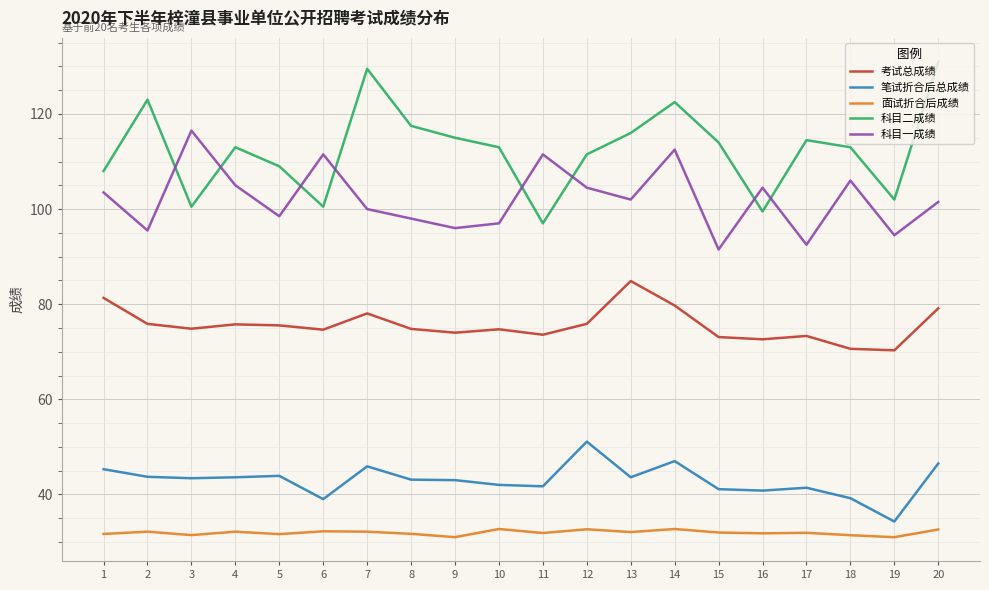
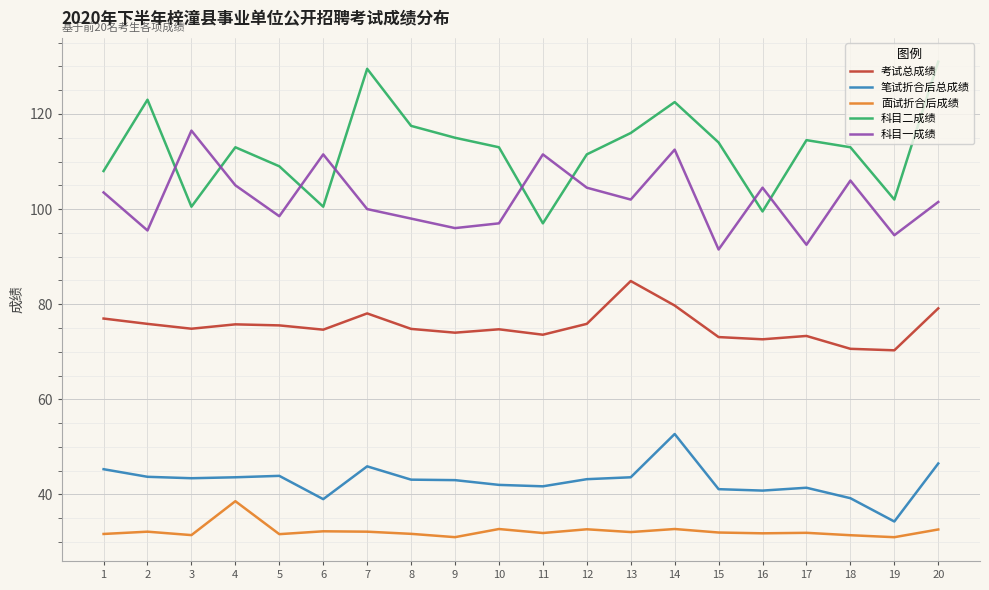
  {
    "考试总成绩": {
-     "1": 81,
+     "1": 77,
      "2": 76,
      "3": 75,
      "4": 76,
      "5": 76,
      "6": 75,
      "7": 78,
      "8": 75,
      "9": 74,
      "10": 75,
      "11": 74,
      "12": 76,
      "13": 85,
      "14": 80,
      "15": 73,
      "16": 73,
      "17": 73,
      "18": 71,
      "19": 70,
      "20": 79
    },
    "笔试折合后总成绩": {
      "1": 45,
      "2": 44,
      "3": 43,
      "4": 44,
      "5": 44,
      "6": 39,
      "7": 46,
      "8": 43,
      "9": 43,
      "10": 42,
      "11": 42,
-     "12": 51,
+     "12": 43,
      "13": 44,
-     "14": 47,
+     "14": 53,
      "15": 41,
      "16": 41,
      "17": 41,
      "18": 39,
      "19": 34,
      "20": 47
    },
    "面试折合后成绩": {
      "1": 32,
      "2": 32,
      "3": 31,
-     "4": 32,
+     "4": 39,
      "5": 32,
      "6": 32,
      "7": 32,
      "8": 32,
      "9": 31,
      "10": 33,
      "11": 32,
      "12": 33,
      "13": 32,
      "14": 33,
      "15": 32,
      "16": 32,
      "17": 32,
      "18": 31,
      "19": 31,
      "20": 33
    },
    "科目二成绩": {
      "1": 108,
      "2": 123,
      "3": 101,
      "4": 113,
      "5": 109,
      "6": 101,
      "7": 130,
      "8": 118,
      "9": 115,
      "10": 113,
      "11": 97,
      "12": 112,
      "13": 116,
      "14": 123,
      "15": 114,
      "16": 100,
      "17": 115,
      "18": 113,
      "19": 102
    },
    "科目一成绩": {
      "1": 104,
      "2": 96,
      "3": 117,
      "4": 105,
      "5": 99,
      "6": 112,
      "7": 100,
      "8": 98,
      "9": 96,
      "10": 97,
      "11": 112,
      "12": 105,
      "13": 102,
      "14": 113,
      "15": 92,
      "16": 105,
      "17": 93,
      "18": 106,
      "19": 95,
      "20": 102
    }
  }
